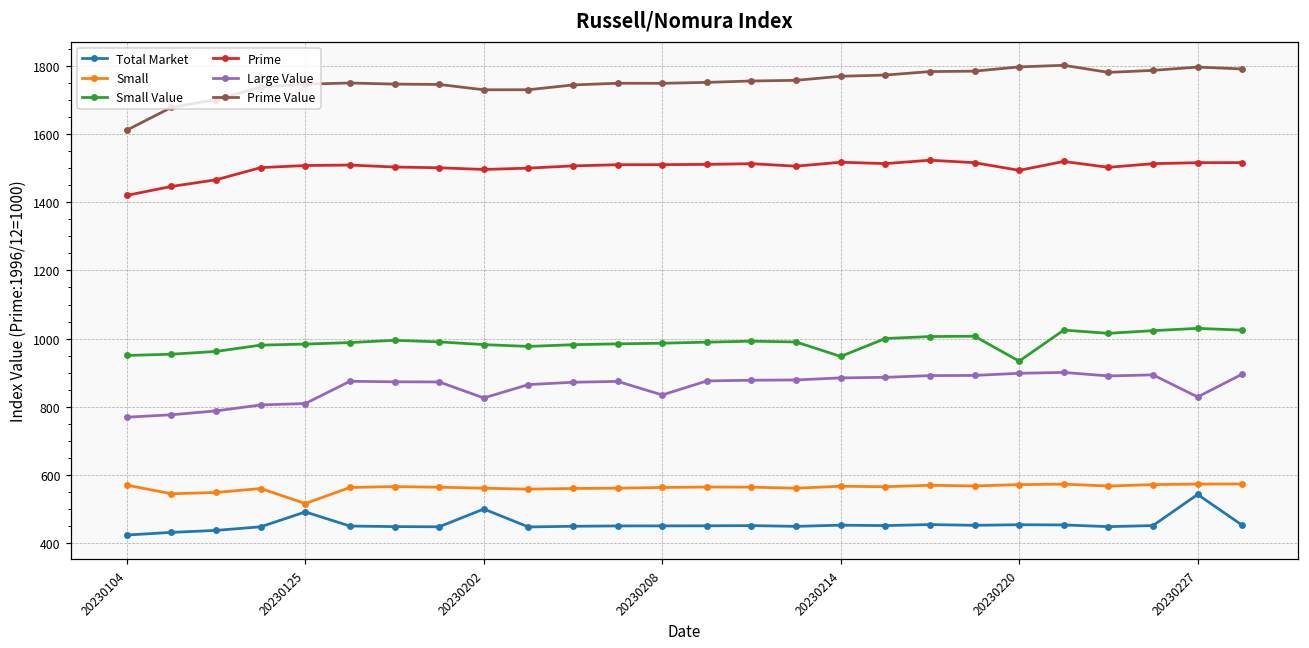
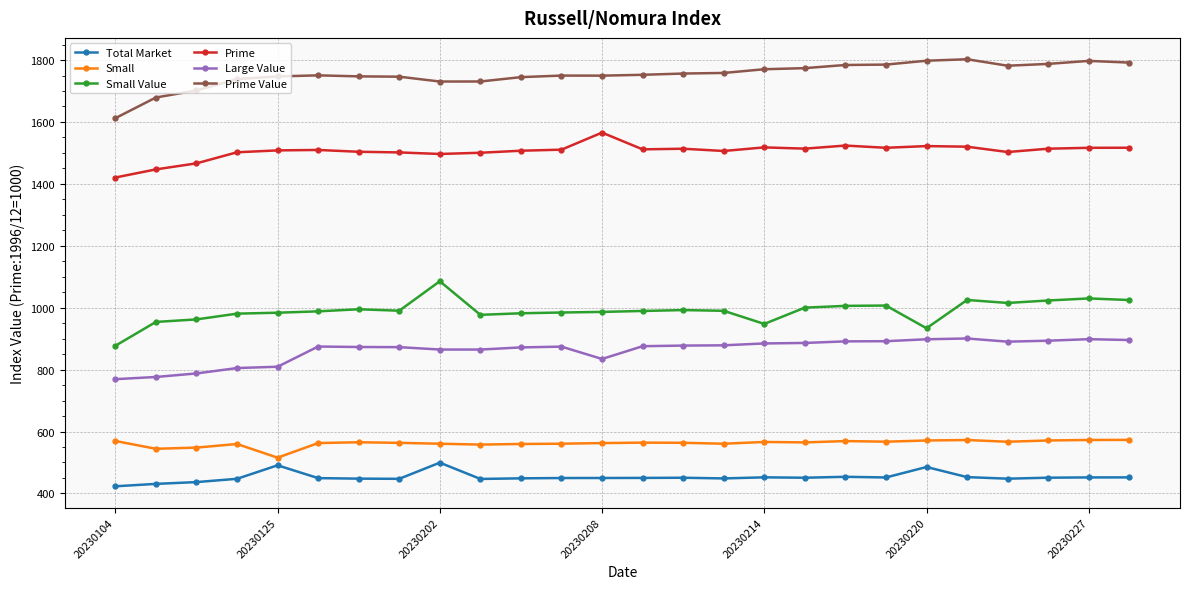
  {
    "Total Market": {
      "20230104": 420,
      "20230125": 490,
      "20230202": 500,
      "20230208": 450,
      "20230214": 450,
-     "20230220": 450,
-     "20230227": 540
+     "20230220": 490,
+     "20230227": 450
    },
    "Small": {
      "20230104": 570,
      "20230125": 520,
      "20230202": 560,
      "20230208": 560,
      "20230214": 570,
      "20230220": 570,
      "20230227": 570
    },
    "Small Value": {
-     "20230104": 950,
+     "20230104": 880,
      "20230125": 980,
-     "20230202": 980,
+     "20230202": 1090,
      "20230208": 990,
      "20230214": 950,
      "20230220": 930,
      "20230227": 1030
    },
    "Prime": {
      "20230104": 1420,
      "20230125": 1510,
      "20230202": 1500,
-     "20230208": 1510,
+     "20230208": 1570,
      "20230214": 1520,
-     "20230220": 1490,
+     "20230220": 1520,
      "20230227": 1520
    },
    "Large Value": {
      "20230104": 770,
      "20230125": 810,
-     "20230202": 830,
+     "20230202": 860,
      "20230208": 830,
      "20230214": 880,
      "20230220": 900,
-     "20230227": 830
+     "20230227": 900
    },
    "Prime Value": {
      "20230104": 1610,
      "20230202": 1730,
      "20230208": 1750,
      "20230214": 1770,
      "20230220": 1800,
      "20230227": 1800
    }
  }
